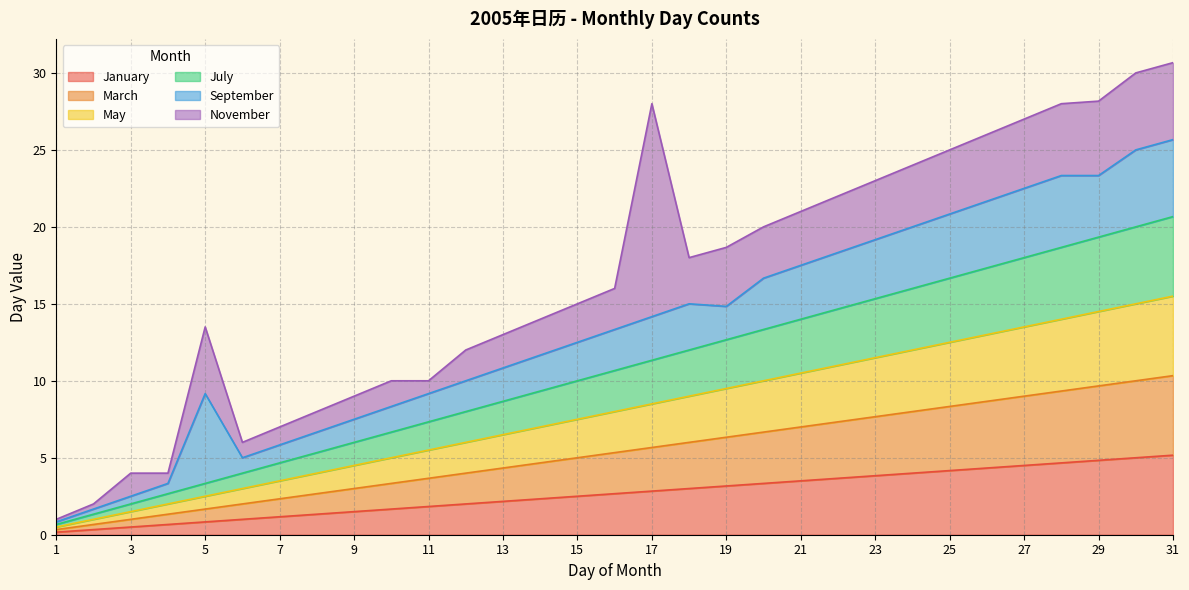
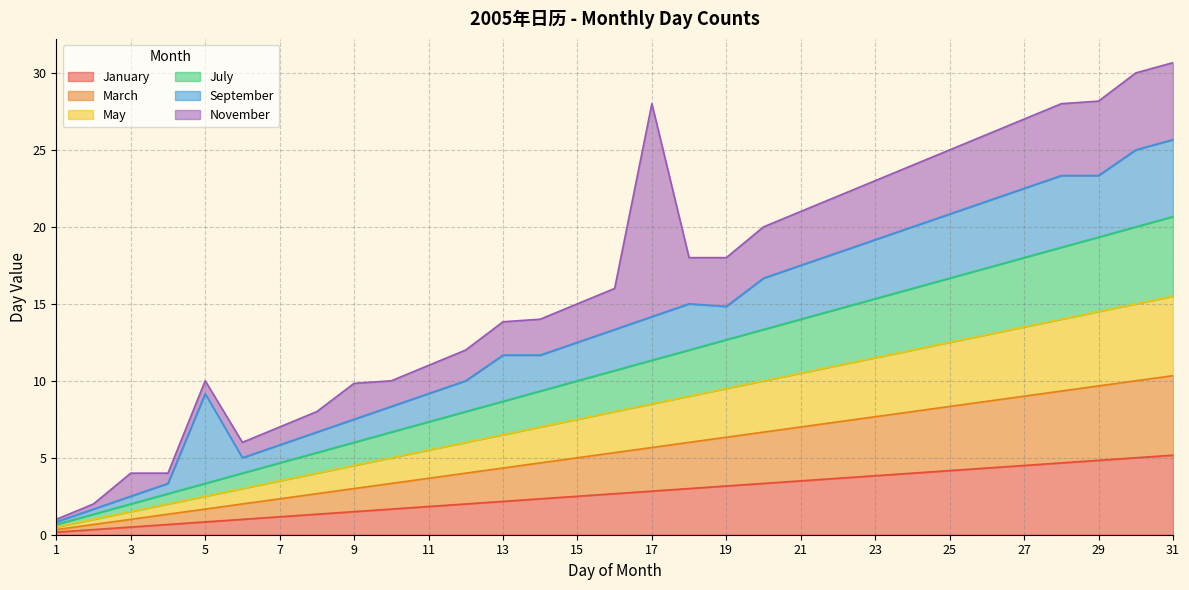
  {
    "May": {
      "3": 0.5,
      "5": 0.8,
      "7": 1.2,
      "9": 1.5,
      "11": 1.8,
      "13": 2.2,
      "15": 2.5,
      "17": 2.8,
      "19": 3.2,
      "21": 3.5,
      "23": 3.8,
      "25": 4.2,
      "27": 4.5,
      "29": 4.8,
      "31": 5.2
    },
    "July": {
      "3": 0.5,
      "5": 0.8,
      "7": 1.2,
      "9": 1.5,
      "11": 1.8,
      "13": 2.2,
      "15": 2.5,
      "17": 2.8,
      "19": 3.2,
      "21": 3.5,
      "23": 3.8,
      "25": 4.2,
      "27": 4.5,
      "29": 4.8,
      "31": 5.2
    },
    "September": {
      "1": 0.2,
      "3": 0.5,
      "5": 5.8,
      "7": 1.2,
      "9": 1.5,
      "11": 1.8,
-     "13": 2.2,
+     "13": 3.0,
      "15": 2.5,
      "17": 2.8,
      "19": 2.2,
      "21": 3.5,
      "23": 3.8,
      "25": 4.2,
      "27": 4.5,
      "29": 4.0,
      "31": 5.0
    },
    "November": {
      "1": 1.0,
      "3": 4.0,
-     "5": 4.3,
+     "5": 0.8,
      "7": 7.0,
-     "9": 1.5,
-     "11": 0.8,
+     "9": 2.3,
+     "11": 1.8,
      "15": 15.0,
      "17": 28.0,
-     "19": 3.8,
+     "19": 3.2,
      "21": 21.0,
      "23": 23.0,
      "25": 25.0,
      "27": 27.0,
      "29": 28.2,
      "31": 30.7
    }
  }
